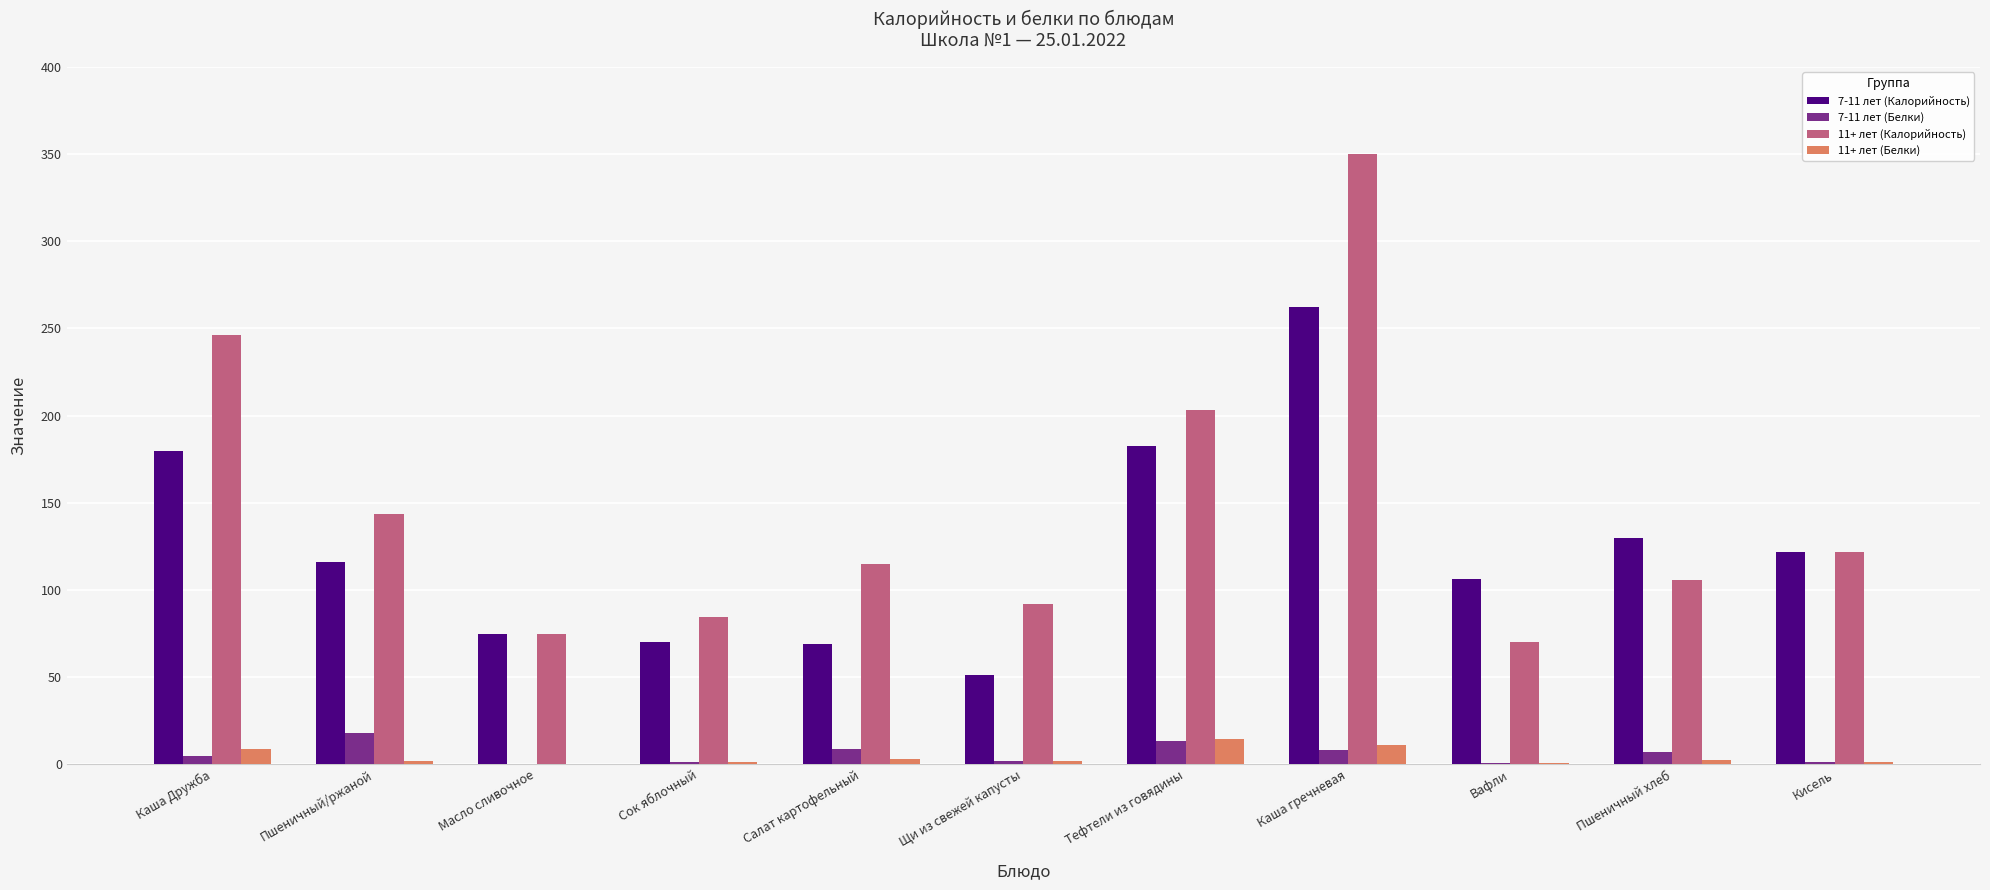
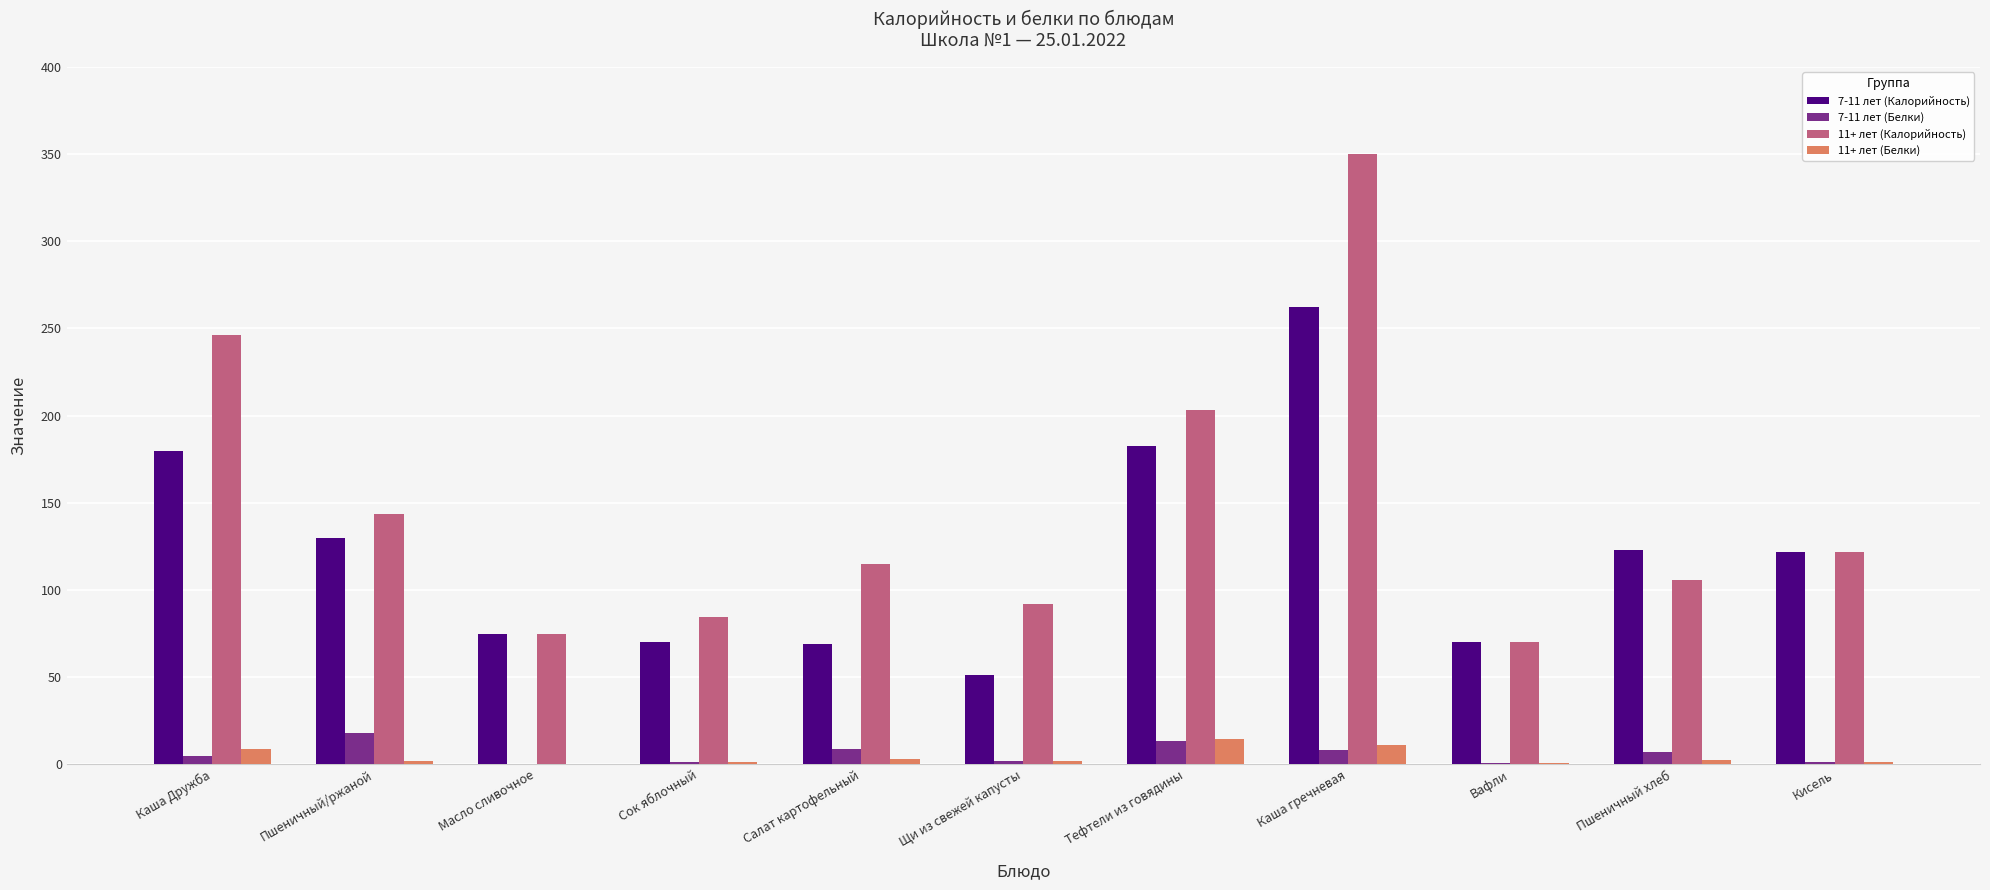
  {
    "7-11 лет (Калорийность)": {
      "Каша Дружба": 180,
-     "Пшеничный/ржаной": 116,
+     "Пшеничный/ржаной": 130,
      "Масло сливочное": 75,
      "Сок яблочный": 70,
      "Салат картофельный": 69,
      "Щи из свежей капусты": 51,
      "Тефтели из говядины": 183,
      "Каша гречневая": 263,
-     "Вафли": 107,
-     "Пшеничный хлеб": 130,
+     "Вафли": 70,
+     "Пшеничный хлеб": 123,
      "Кисель": 122
    },
    "7-11 лет (Белки)": {
      "Каша Дружба": 5,
      "Пшеничный/ржаной": 18,
      "Салат картофельный": 9,
      "Щи из свежей капусты": 2,
      "Тефтели из говядины": 13,
      "Каша гречневая": 8,
      "Пшеничный хлеб": 7
    }
  }
